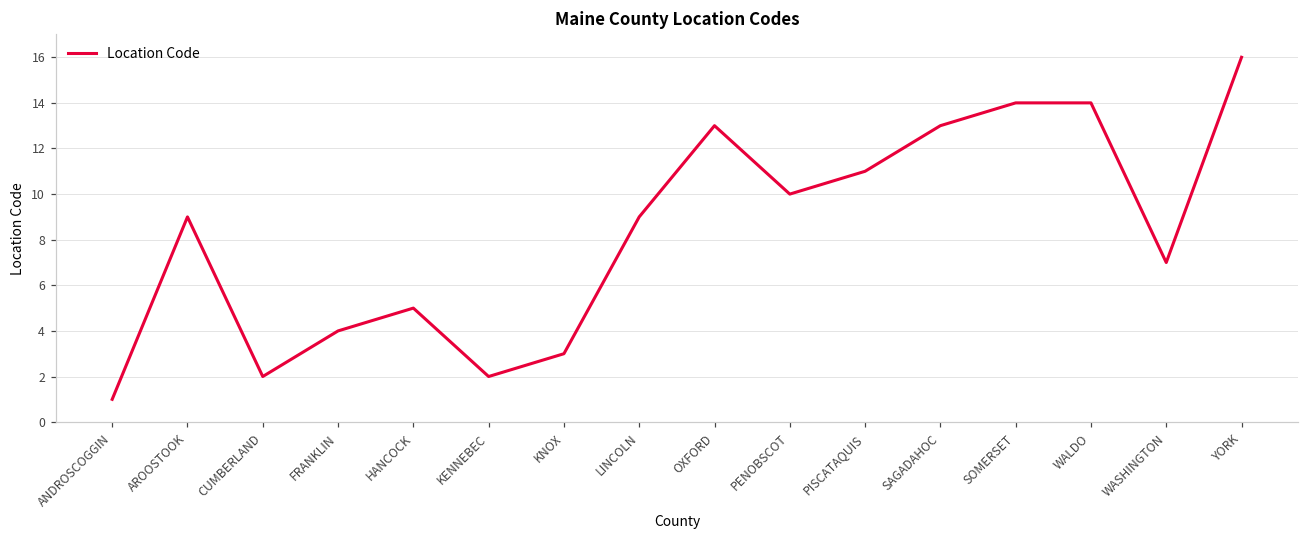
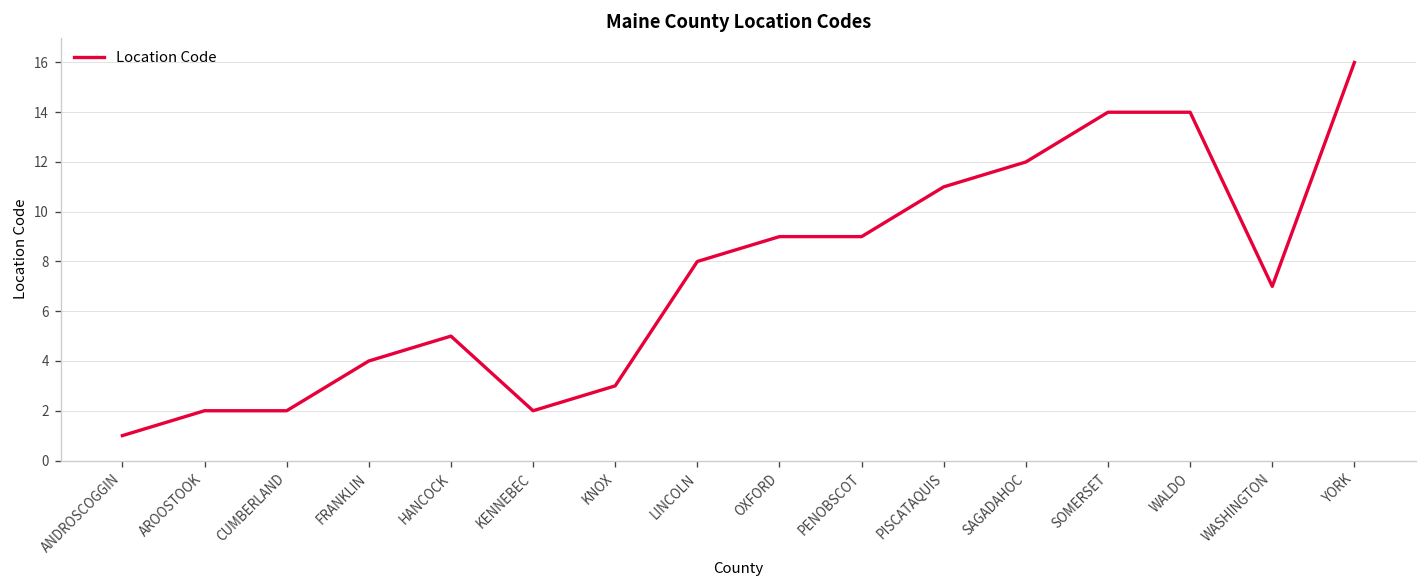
  {
    "ANDROSCOGGIN": 1,
-   "AROOSTOOK": 9,
+   "AROOSTOOK": 2,
    "CUMBERLAND": 2,
    "FRANKLIN": 4,
    "HANCOCK": 5,
    "KENNEBEC": 2,
    "KNOX": 3,
-   "LINCOLN": 9,
-   "OXFORD": 13,
-   "PENOBSCOT": 10,
+   "LINCOLN": 8,
+   "OXFORD": 9,
+   "PENOBSCOT": 9,
    "PISCATAQUIS": 11,
-   "SAGADAHOC": 13,
+   "SAGADAHOC": 12,
    "SOMERSET": 14,
    "WALDO": 14,
    "WASHINGTON": 7,
    "YORK": 16
  }
